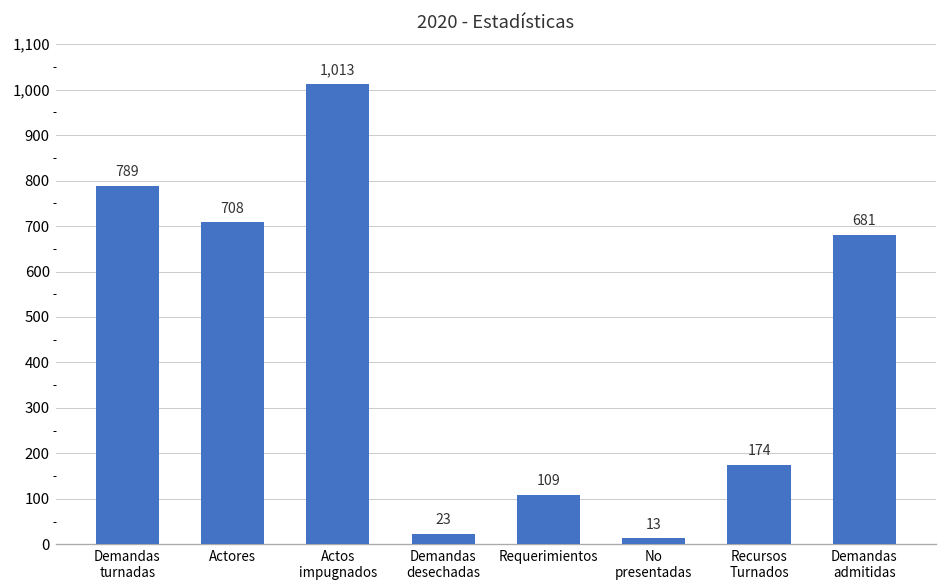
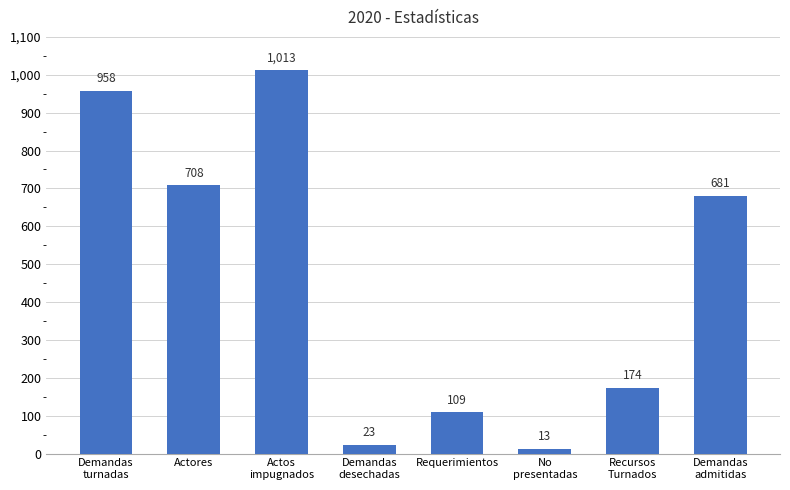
  {
-   "Demandas turnadas": "789",
+   "Demandas turnadas": "958",
    "Actores": "708",
    "Actos impugnados": "1,013",
    "Demandas desechadas": "23",
    "Requerimientos": "109",
    "No presentadas": "13",
    "Recursos Turnados": "174",
    "Demandas admitidas": "681"
  }
